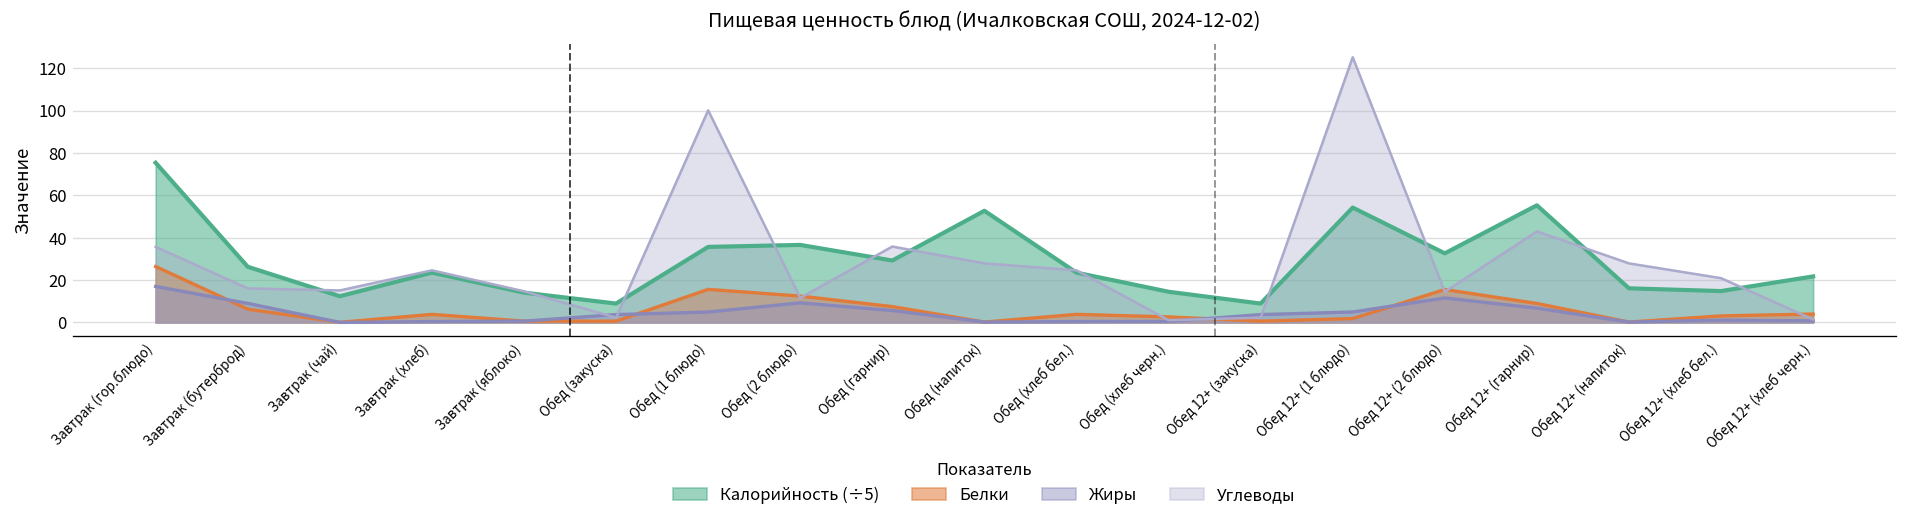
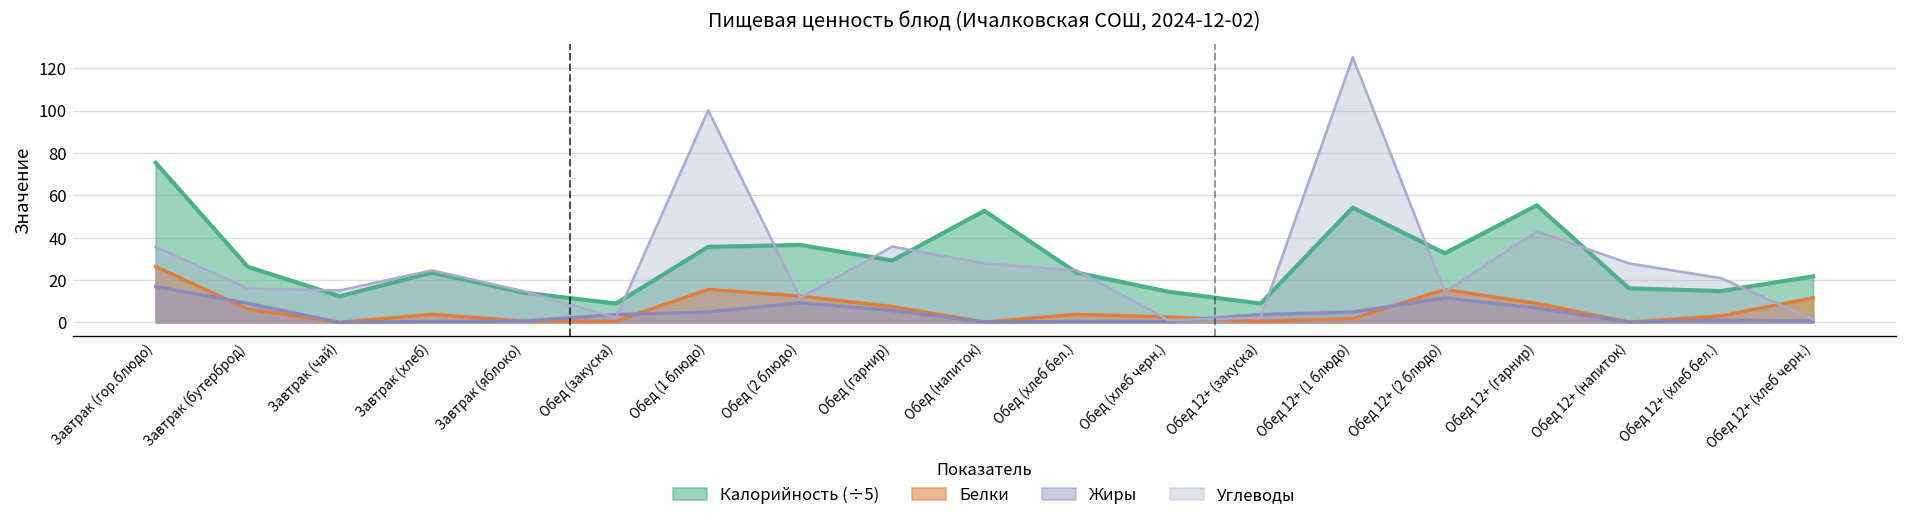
  {
    "Калорийность (÷5)": {
      "Завтрак (гор.блюдо)": 75,
      "Завтрак (бутерброд)": 26,
      "Завтрак (чай)": 12,
      "Обед (закуска)": 9,
      "Обед (1 блюдо)": 36,
      "Обед (2 блюдо)": 37,
      "Обед (гарнир)": 29,
      "Обед (напиток)": 53,
      "Обед (хлеб черн.)": 14,
      "Обед 12+ (закуска)": 9,
      "Обед 12+ (1 блюдо)": 54,
      "Обед 12+ (2 блюдо)": 33,
      "Обед 12+ (гарнир)": 55,
      "Обед 12+ (напиток)": 16,
      "Обед 12+ (хлеб бел.)": 15,
      "Обед 12+ (хлеб черн.)": 22
    },
    "Белки": {
      "Завтрак (гор.блюдо)": 26,
      "Завтрак (бутерброд)": 6,
      "Завтрак (хлеб)": 4,
      "Обед (закуска)": 1,
      "Обед (1 блюдо)": 16,
      "Обед (гарнир)": 7,
      "Обед (хлеб бел.)": 4,
      "Обед (хлеб черн.)": 3,
      "Обед 12+ (закуска)": 1,
      "Обед 12+ (1 блюдо)": 2,
      "Обед 12+ (гарнир)": 9,
      "Обед 12+ (хлеб бел.)": 3,
-     "Обед 12+ (хлеб черн.)": 4
+     "Обед 12+ (хлеб черн.)": 12
    }
  }
